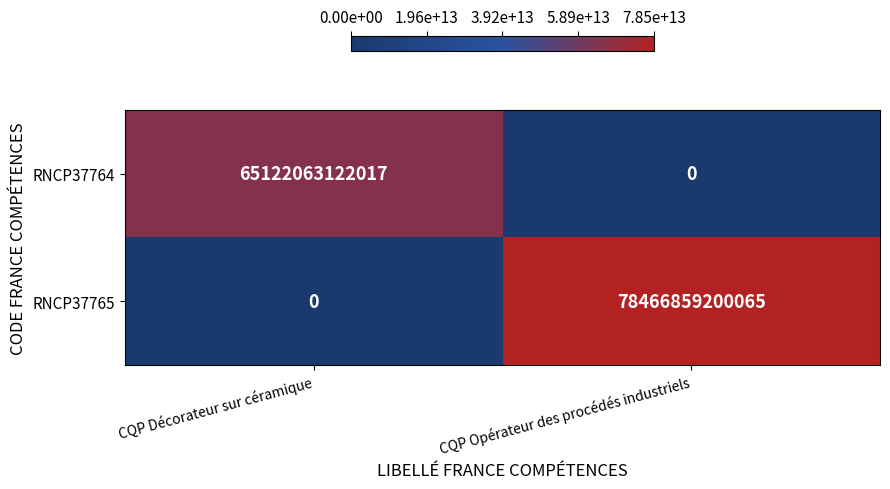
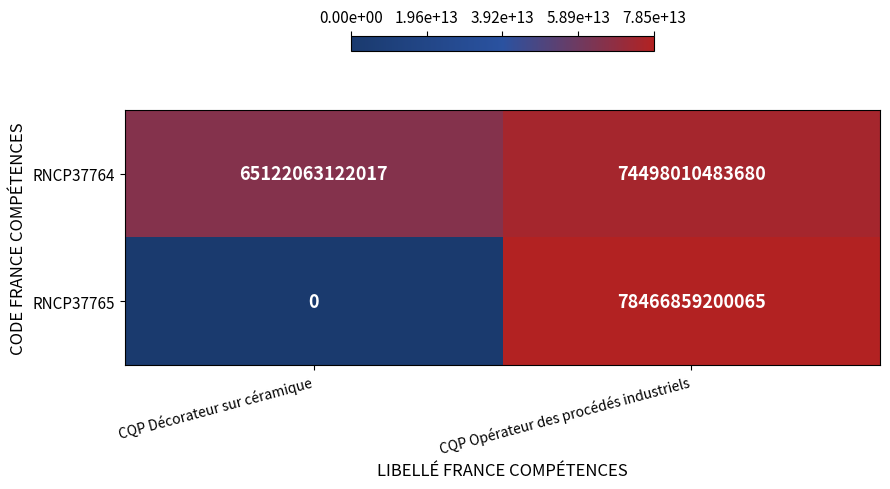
  {
    "RNCP37764": {
      "CQP Décorateur sur céramique": 65122063122017,
-     "CQP Opérateur des procédés industriels": 0
+     "CQP Opérateur des procédés industriels": 74498010483680
    },
    "RNCP37765": {
      "CQP Décorateur sur céramique": 0,
      "CQP Opérateur des procédés industriels": 78466859200065
    }
  }
